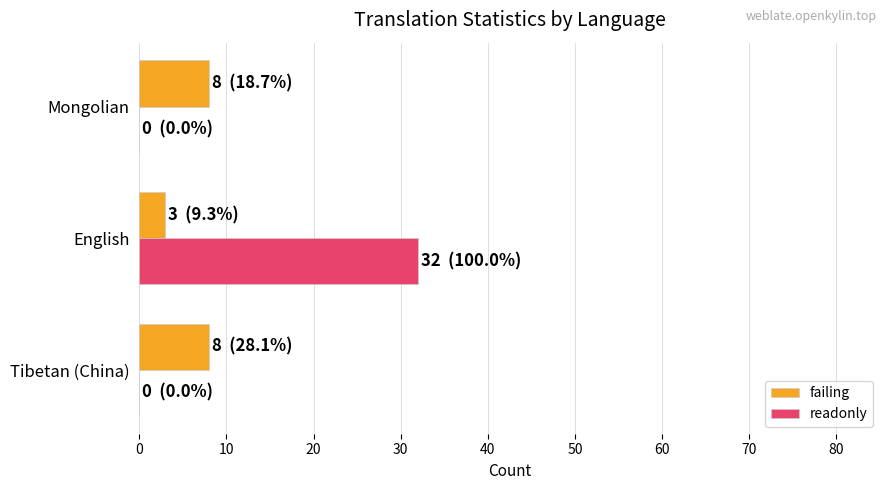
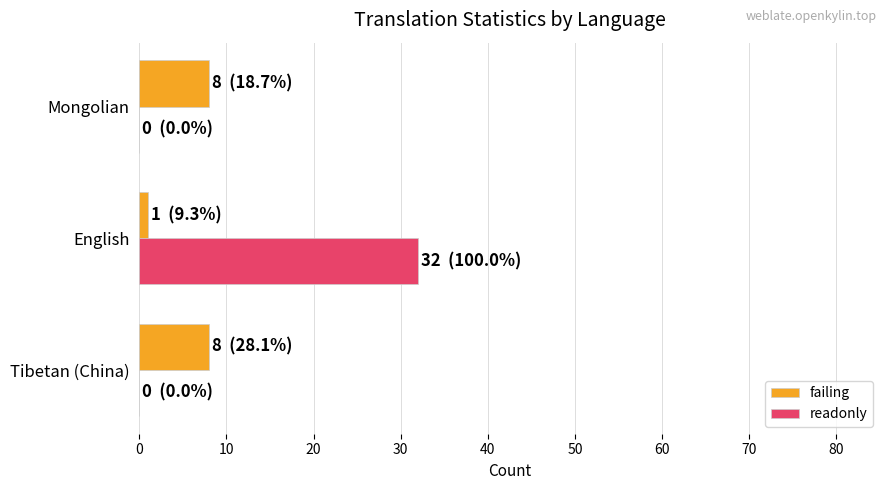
  {
    "failing": {
      "Mongolian": 8,
-     "English": 3,
+     "English": 1,
      "Tibetan (China)": 8
    },
    "readonly": {
      "Mongolian": 0,
      "English": 32,
      "Tibetan (China)": 0
    }
  }
